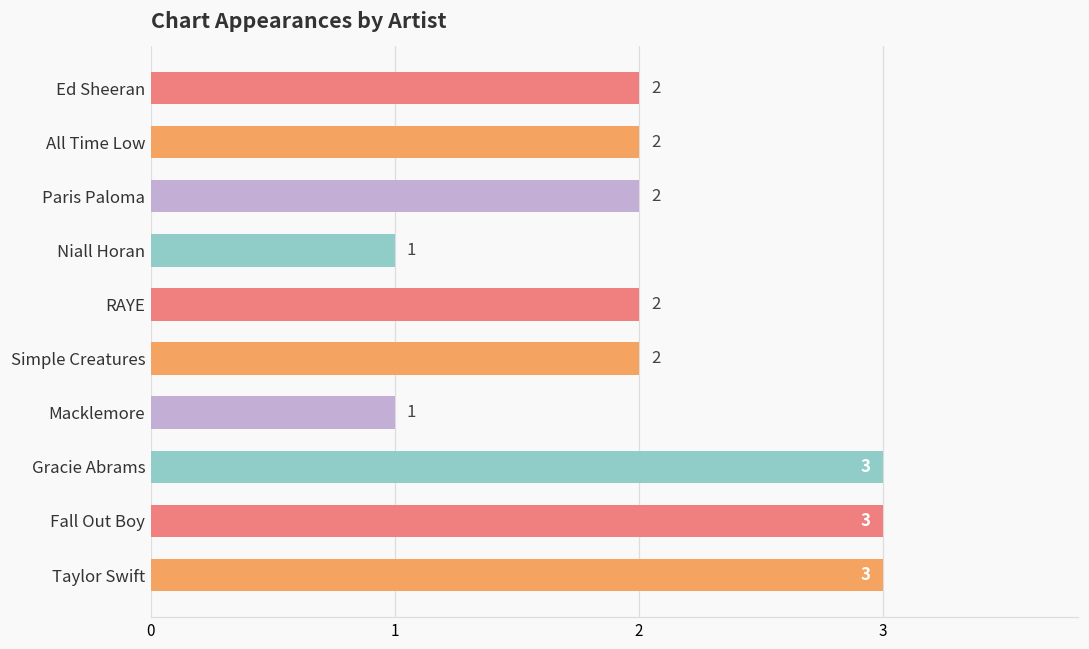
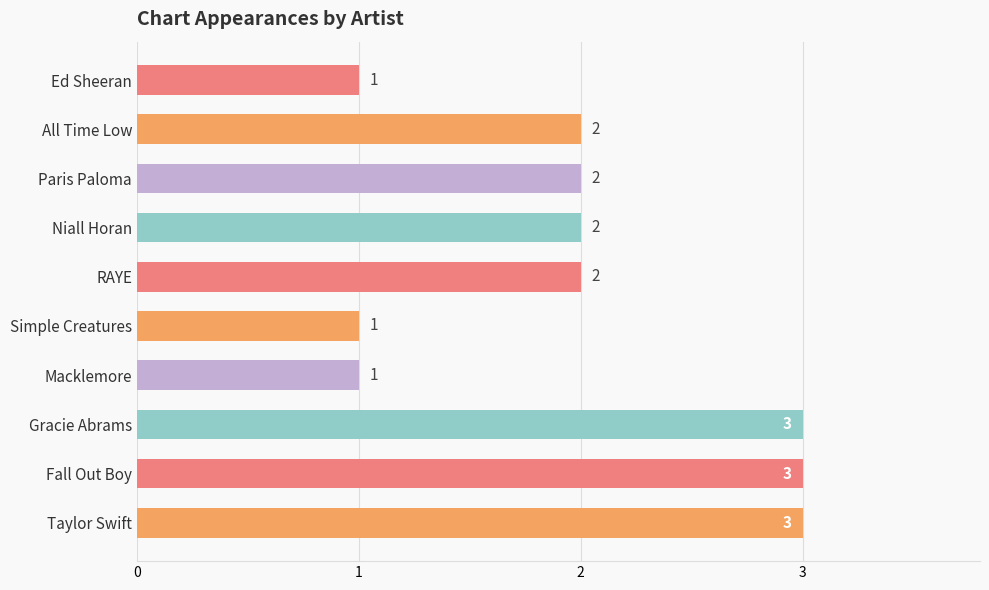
  {
-   "Ed Sheeran": 2,
+   "Ed Sheeran": 1,
    "All Time Low": 2,
    "Paris Paloma": 2,
-   "Niall Horan": 1,
+   "Niall Horan": 2,
    "RAYE": 2,
-   "Simple Creatures": 2,
+   "Simple Creatures": 1,
    "Macklemore": 1,
    "Gracie Abrams": 3,
    "Fall Out Boy": 3,
    "Taylor Swift": 3
  }
